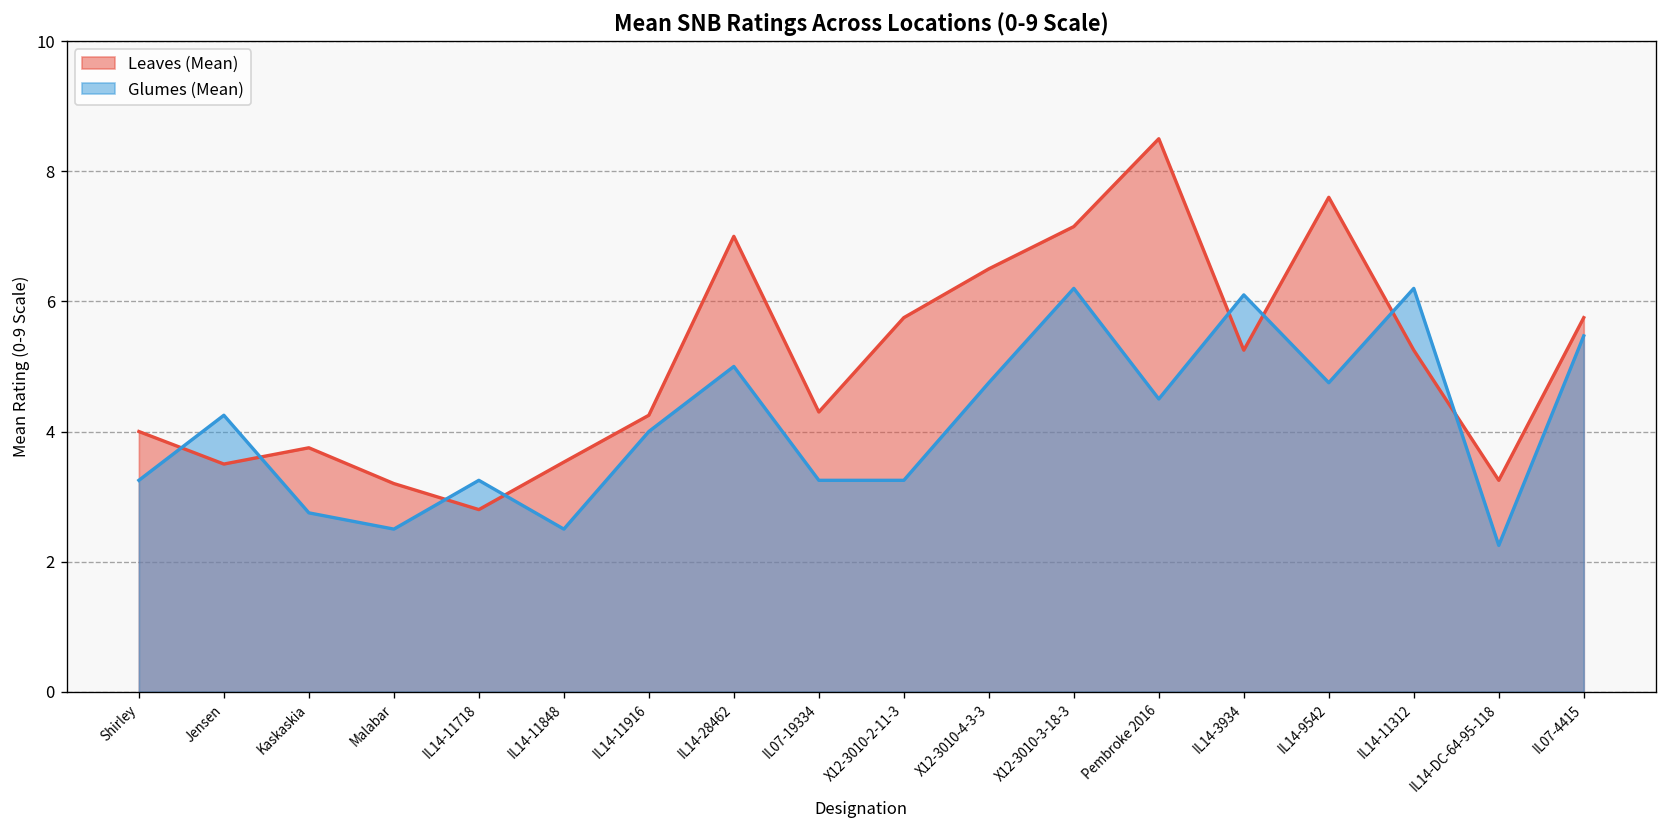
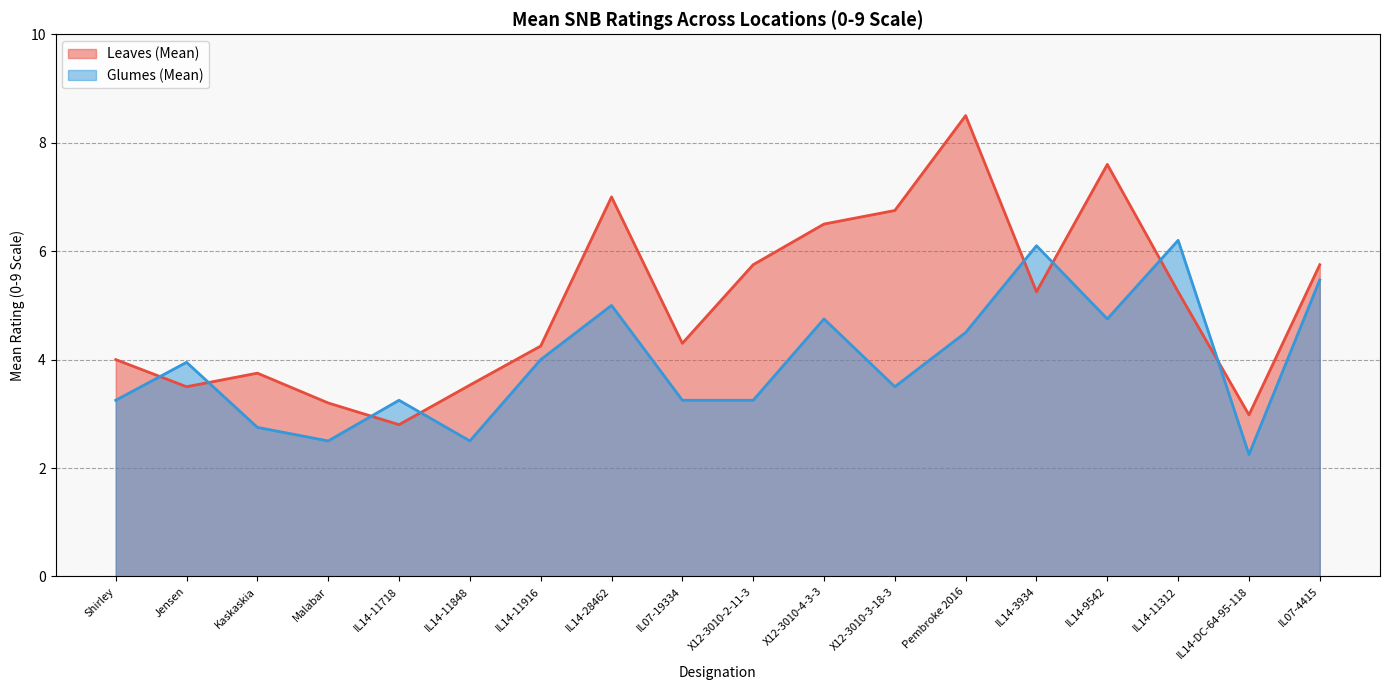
  {
    "Leaves (Mean)": {
      "Shirley": 4.0,
      "Jensen": 3.5,
      "Kaskaskia": 3.8,
      "Malabar": 3.2,
      "IL14-11718": 2.8,
      "IL14-11848": 3.5,
      "IL14-11916": 4.3,
      "IL14-28462": 7.0,
      "IL07-19334": 4.3,
      "X12-3010-2-11-3": 5.8,
      "X12-3010-4-3-3": 6.5,
-     "X12-3010-3-18-3": 7.2,
+     "X12-3010-3-18-3": 6.8,
      "Pembroke 2016": 8.5,
      "IL14-3934": 5.3,
      "IL14-9542": 7.6,
      "IL14-11312": 5.3,
-     "IL14-DC-64-95-118": 3.3,
+     "IL14-DC-64-95-118": 3.0,
      "IL07-4415": 5.8
    },
    "Glumes (Mean)": {
      "Shirley": 3.3,
-     "Jensen": 4.3,
+     "Jensen": 4.0,
      "Kaskaskia": 2.8,
      "Malabar": 2.5,
      "IL14-11718": 3.3,
      "IL14-11848": 2.5,
      "IL14-11916": 4.0,
      "IL14-28462": 5.0,
      "IL07-19334": 3.3,
      "X12-3010-2-11-3": 3.3,
      "X12-3010-4-3-3": 4.8,
-     "X12-3010-3-18-3": 6.2,
+     "X12-3010-3-18-3": 3.5,
      "Pembroke 2016": 4.5,
      "IL14-3934": 6.1,
      "IL14-9542": 4.8,
      "IL14-11312": 6.2,
      "IL14-DC-64-95-118": 2.3,
      "IL07-4415": 5.5
    }
  }
